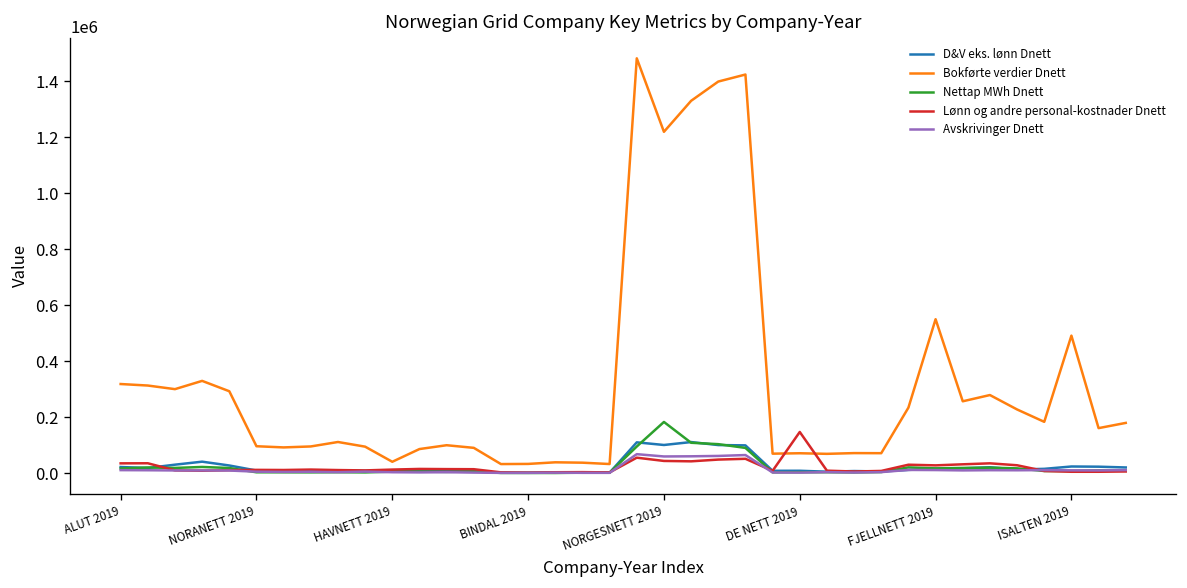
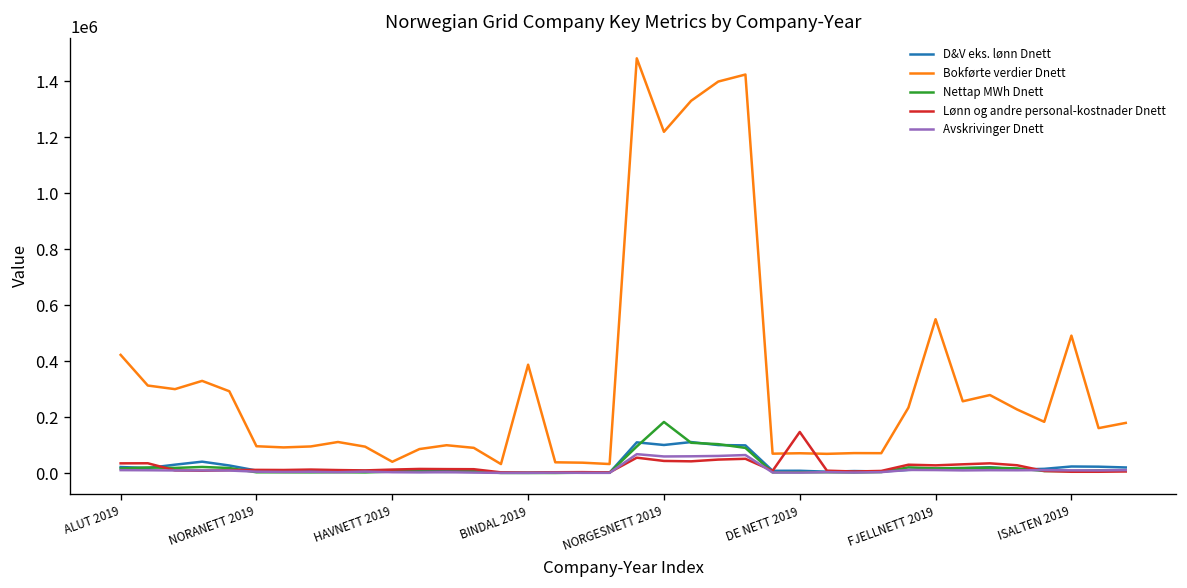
  {
    "D&V eks. lønn Dnett": {
      "NORGESNETT 2019": 100000,
      "ISALTEN 2019": 20000
    },
    "Bokførte verdier Dnett": {
-     "ALUT 2019": 320000,
+     "ALUT 2019": 420000,
      "NORANETT 2019": 100000,
      "HAVNETT 2019": 40000,
-     "BINDAL 2019": 30000,
+     "BINDAL 2019": 390000,
      "NORGESNETT 2019": 1220000,
      "DE NETT 2019": 70000,
      "FJELLNETT 2019": 550000,
      "ISALTEN 2019": 490000
    },
    "Nettap MWh Dnett": {
      "NORGESNETT 2019": 180000
    },
    "Lønn og andre personal­kostnader Dnett": {
      "ALUT 2019": 40000,
      "NORGESNETT 2019": 40000,
      "DE NETT 2019": 150000
    },
    "Avskrivinger Dnett": {
      "NORGESNETT 2019": 60000
    }
  }
